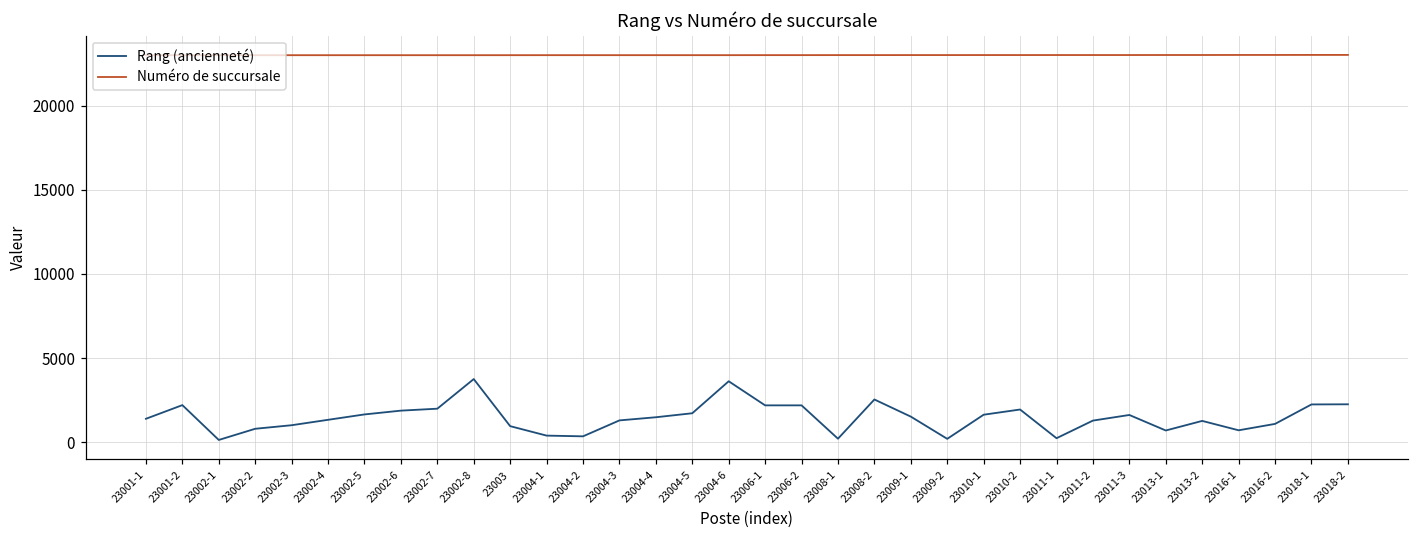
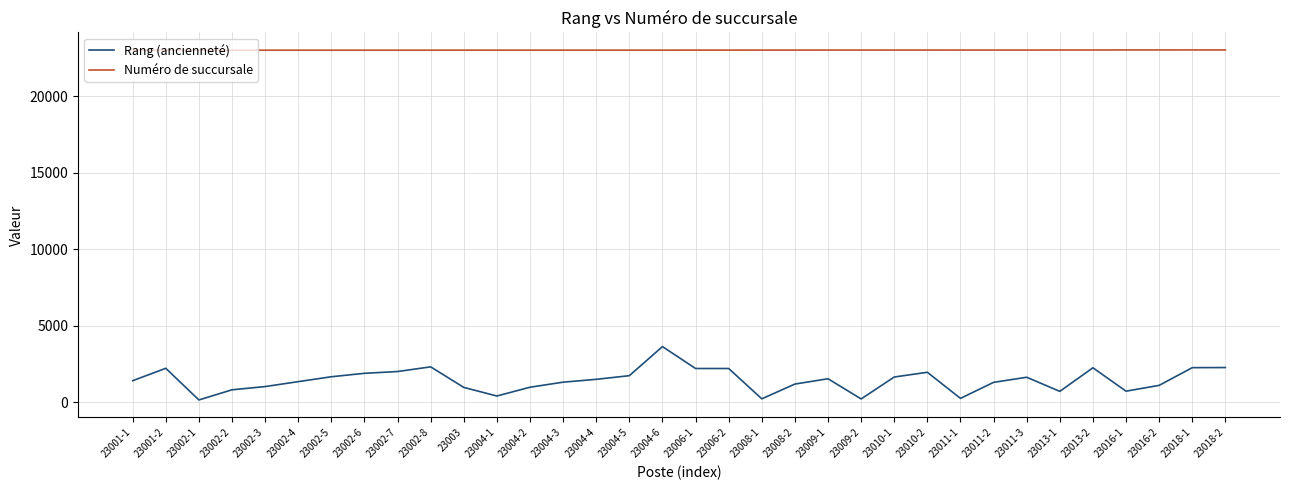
  {
    "Rang (ancienneté)": {
      "23001-1": 1400,
      "23001-2": 2200,
      "23002-1": 100,
      "23002-2": 800,
      "23002-3": 1000,
      "23002-4": 1300,
      "23002-5": 1700,
      "23002-6": 1900,
      "23002-7": 2000,
-     "23002-8": 3800,
+     "23002-8": 2300,
      "23003": 1000,
      "23004-1": 400,
-     "23004-2": 300,
+     "23004-2": 1000,
      "23004-3": 1300,
      "23004-4": 1500,
      "23004-5": 1700,
      "23004-6": 3600,
      "23006-1": 2200,
      "23006-2": 2200,
      "23008-1": 200,
-     "23008-2": 2500,
+     "23008-2": 1200,
      "23009-1": 1500,
      "23009-2": 200,
      "23010-1": 1600,
      "23010-2": 1900,
      "23011-1": 200,
      "23011-2": 1300,
      "23011-3": 1600,
      "23013-1": 700,
-     "23013-2": 1300,
+     "23013-2": 2200,
      "23016-1": 700,
      "23016-2": 1100,
      "23018-1": 2200,
      "23018-2": 2300
    },
    "Numéro de succursale": {
      "23002-3": 23000,
      "23002-4": 23000,
      "23002-5": 23000,
      "23002-6": 23000,
      "23002-7": 23000,
      "23002-8": 23000,
      "23003": 23000,
      "23004-1": 23000,
      "23004-2": 23000,
      "23004-3": 23000,
      "23004-4": 23000,
      "23004-5": 23000,
      "23004-6": 23000,
      "23006-1": 23000,
      "23006-2": 23000,
      "23008-1": 23000,
      "23008-2": 23000,
      "23009-1": 23000,
      "23009-2": 23000,
      "23010-1": 23000,
      "23010-2": 23000,
      "23011-1": 23000,
      "23011-2": 23000,
      "23011-3": 23000,
      "23013-1": 23000,
      "23013-2": 23000,
      "23016-1": 23000,
      "23016-2": 23000,
      "23018-1": 23000,
      "23018-2": 23000
    }
  }
